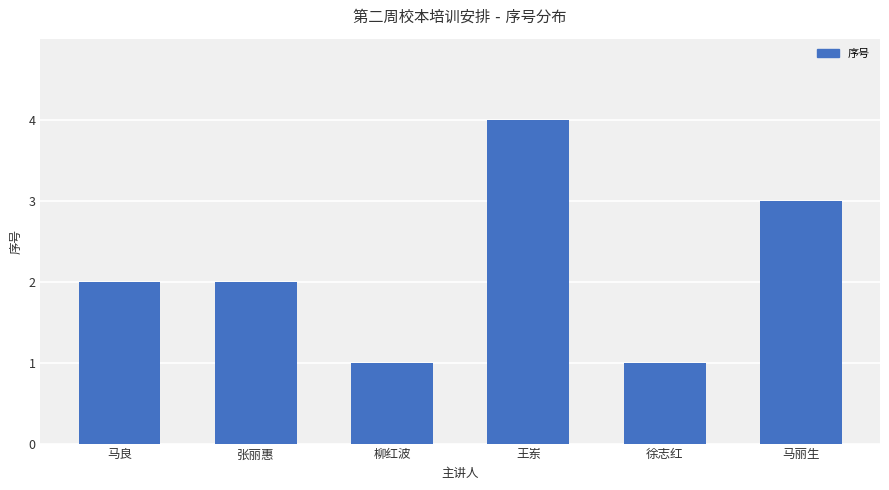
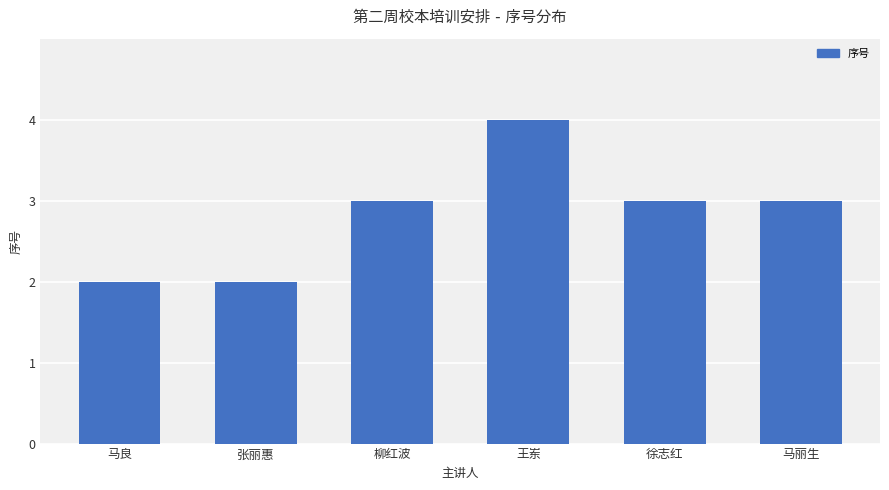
  {
    "马良": 2,
    "张丽惠": 2,
-   "柳红波": 1,
+   "柳红波": 3,
    "王岽": 4,
-   "徐志红": 1,
+   "徐志红": 3,
    "马丽生": 3
  }
